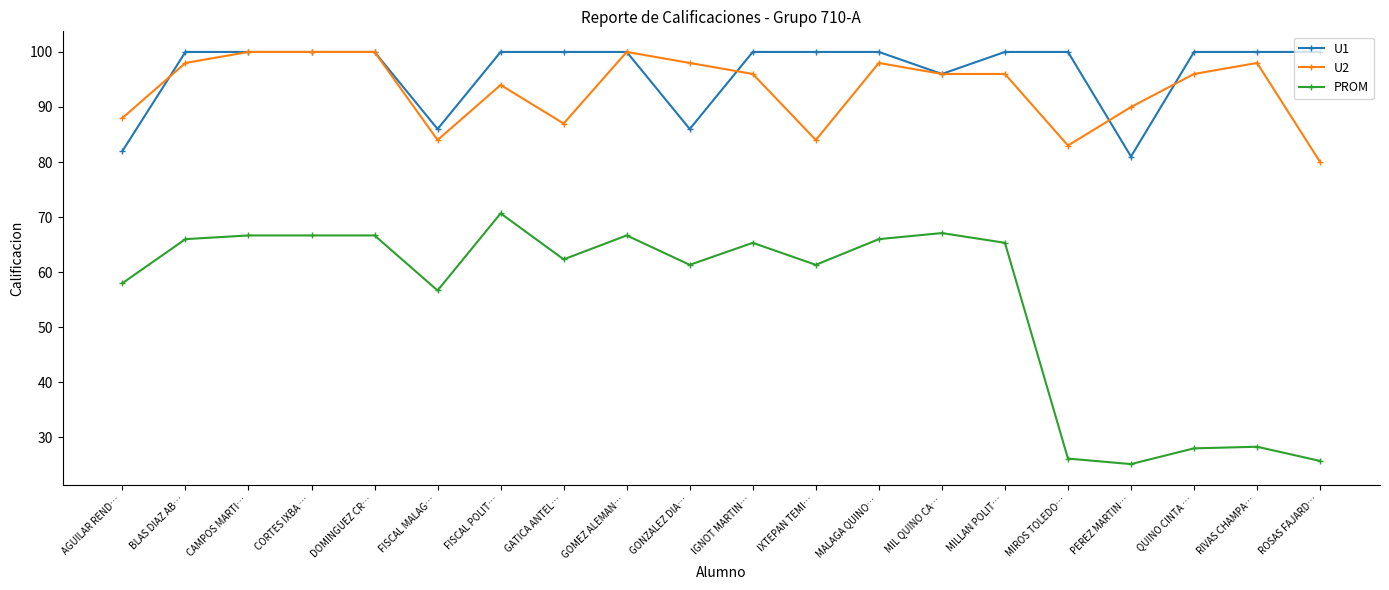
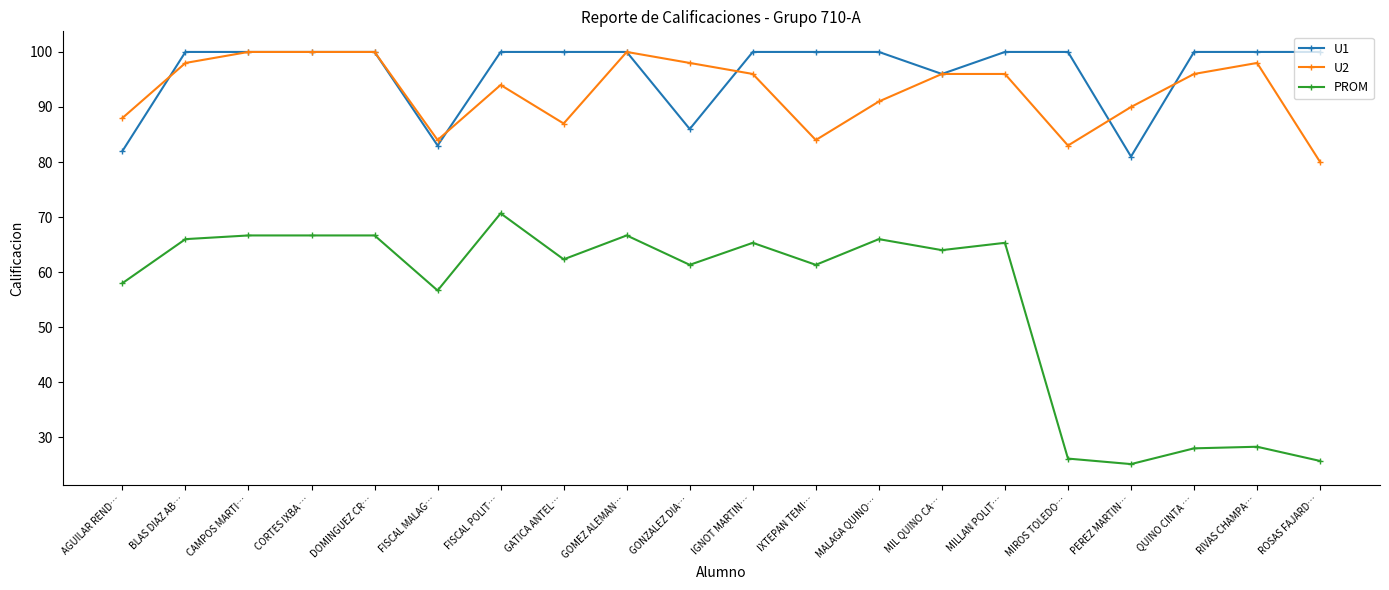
  {
    "U1": {
      "AGUILAR REND…": 82,
      "BLAS DIAZ AB…": 100,
-     "FISCAL MALAG…": 86,
+     "FISCAL MALAG…": 83,
      "FISCAL POLIT…": 100,
      "GATICA ANTEL…": 100,
      "GONZALEZ DIA…": 86,
      "IGNOT MARTIN…": 100,
      "IXTEPAN TEMI…": 100,
      "MALAGA QUINO…": 100,
      "MILLAN POLIT…": 100,
      "MIROS TOLEDO…": 100,
      "PEREZ MARTIN…": 81,
      "QUINO CINTA …": 100,
      "RIVAS CHAMPA…": 100
    },
    "U2": {
      "AGUILAR REND…": 88,
      "BLAS DIAZ AB…": 98,
      "FISCAL MALAG…": 84,
      "FISCAL POLIT…": 94,
      "GATICA ANTEL…": 87,
      "GONZALEZ DIA…": 98,
      "IGNOT MARTIN…": 96,
      "IXTEPAN TEMI…": 84,
-     "MALAGA QUINO…": 98,
+     "MALAGA QUINO…": 91,
      "MILLAN POLIT…": 96,
      "MIROS TOLEDO…": 83,
      "PEREZ MARTIN…": 90,
      "QUINO CINTA …": 96,
      "RIVAS CHAMPA…": 98,
      "ROSAS FAJARD…": 80
    },
    "PROM": {
      "AGUILAR REND…": 58,
      "BLAS DIAZ AB…": 66,
      "CAMPOS MARTI…": 67,
      "CORTES IXBA …": 67,
      "DOMINGUEZ CR…": 67,
      "FISCAL MALAG…": 57,
      "FISCAL POLIT…": 71,
      "GATICA ANTEL…": 62,
      "GOMEZ ALEMAN…": 67,
      "GONZALEZ DIA…": 61,
      "IGNOT MARTIN…": 65,
      "IXTEPAN TEMI…": 61,
      "MALAGA QUINO…": 66,
-     "MIL QUINO CA…": 67,
+     "MIL QUINO CA…": 64,
      "MILLAN POLIT…": 65,
      "MIROS TOLEDO…": 26,
      "PEREZ MARTIN…": 25,
      "QUINO CINTA …": 28,
      "RIVAS CHAMPA…": 28,
      "ROSAS FAJARD…": 26
    }
  }
